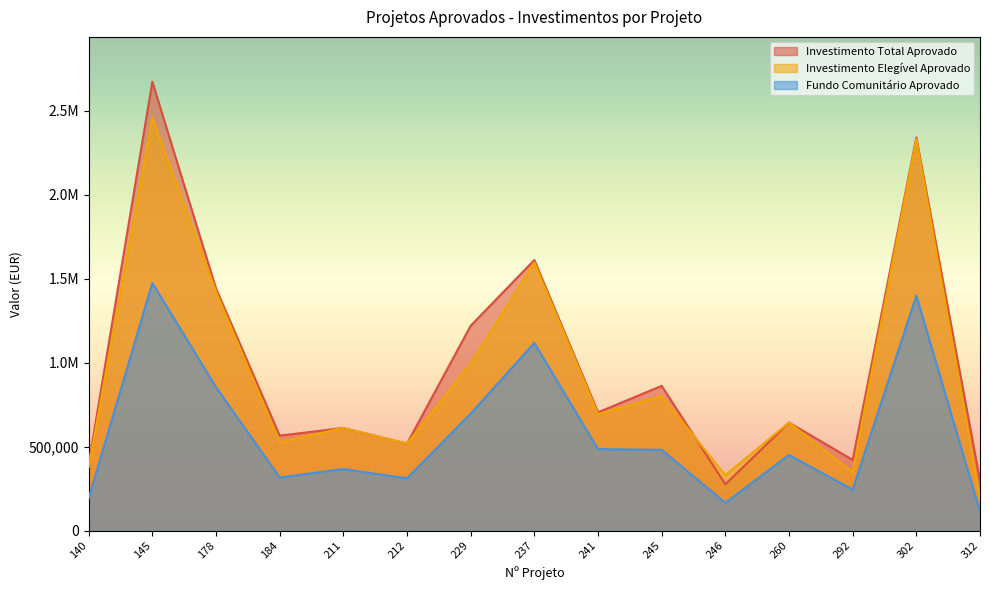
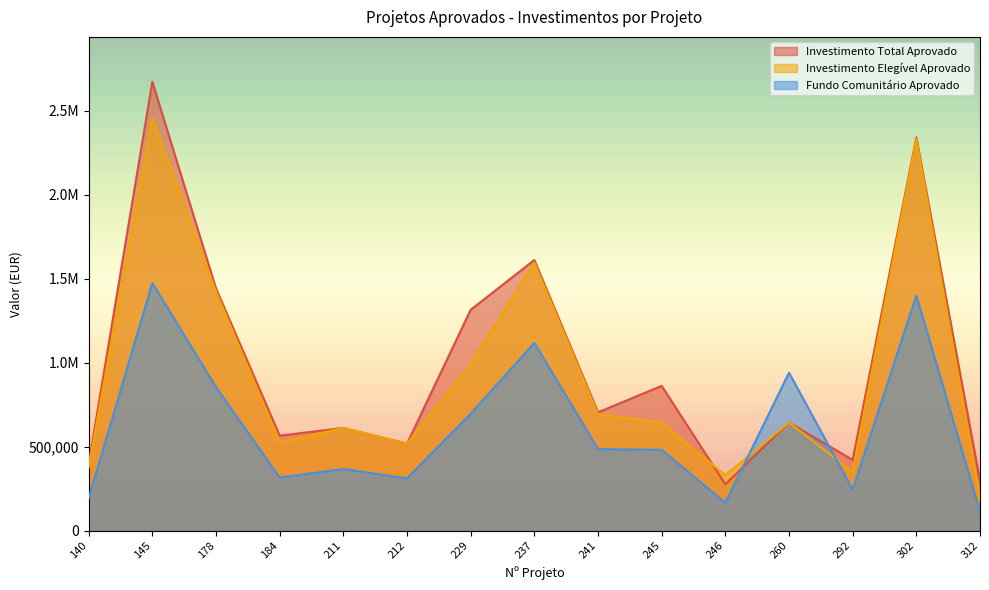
  {
    "Investimento Total Aprovado": {
      "140": "400,000",
      "145": "2,670,000",
      "178": "1,440,000",
      "184": "570,000",
-     "229": "1,220,000",
+     "229": "1,310,000",
      "245": "860,000",
      "246": "280,000",
      "292": "420,000",
      "312": "300,000"
    },
    "Investimento Elegível Aprovado": {
      "140": "380,000",
      "145": "2,460,000",
      "178": "1,420,000",
      "184": "530,000",
      "229": "990,000",
-     "245": "800,000",
+     "245": "640,000",
      "246": "330,000",
      "292": "350,000",
      "312": "190,000"
    },
    "Fundo Comunitário Aprovado": {
      "140": "190,000",
      "145": "1,470,000",
      "178": "850,000",
      "184": "320,000",
      "211": "370,000",
      "212": "310,000",
      "229": "700,000",
      "237": "1,120,000",
      "241": "490,000",
      "245": "480,000",
      "246": "170,000",
-     "260": "450,000",
+     "260": "940,000",
      "292": "240,000",
      "302": "1,400,000",
      "312": "110,000"
    }
  }
